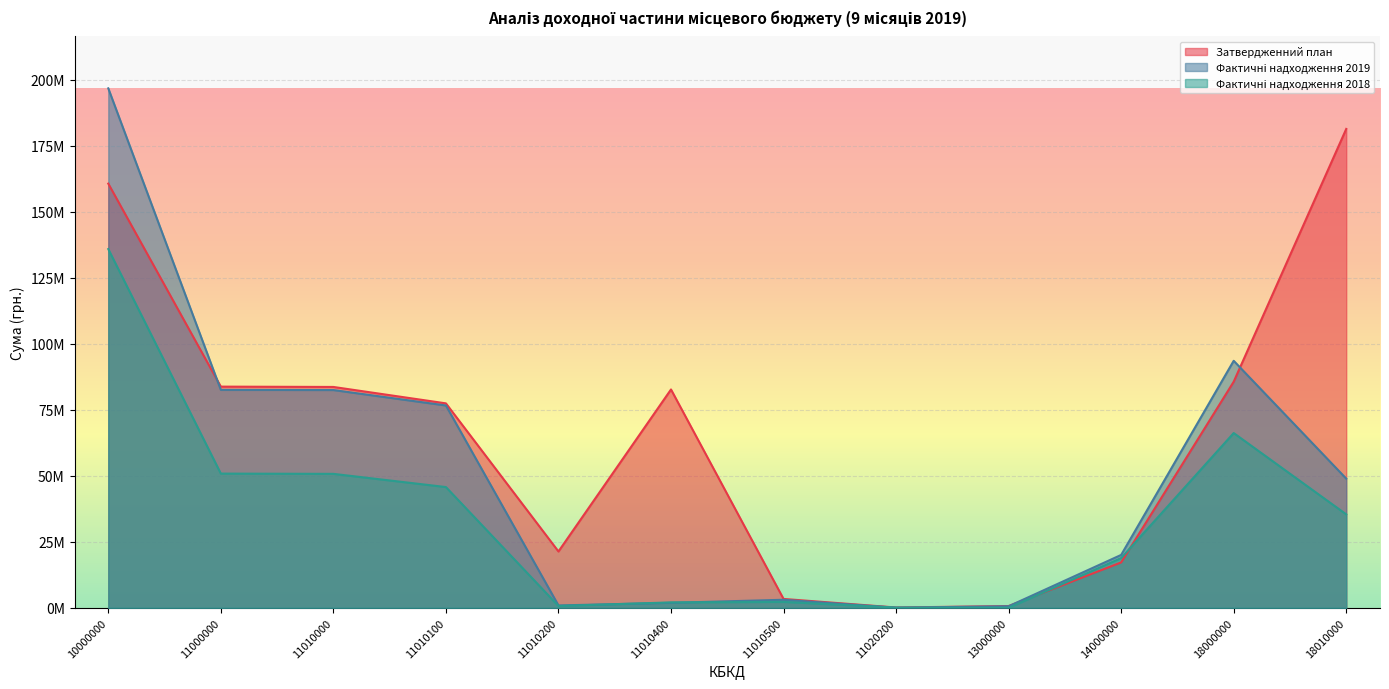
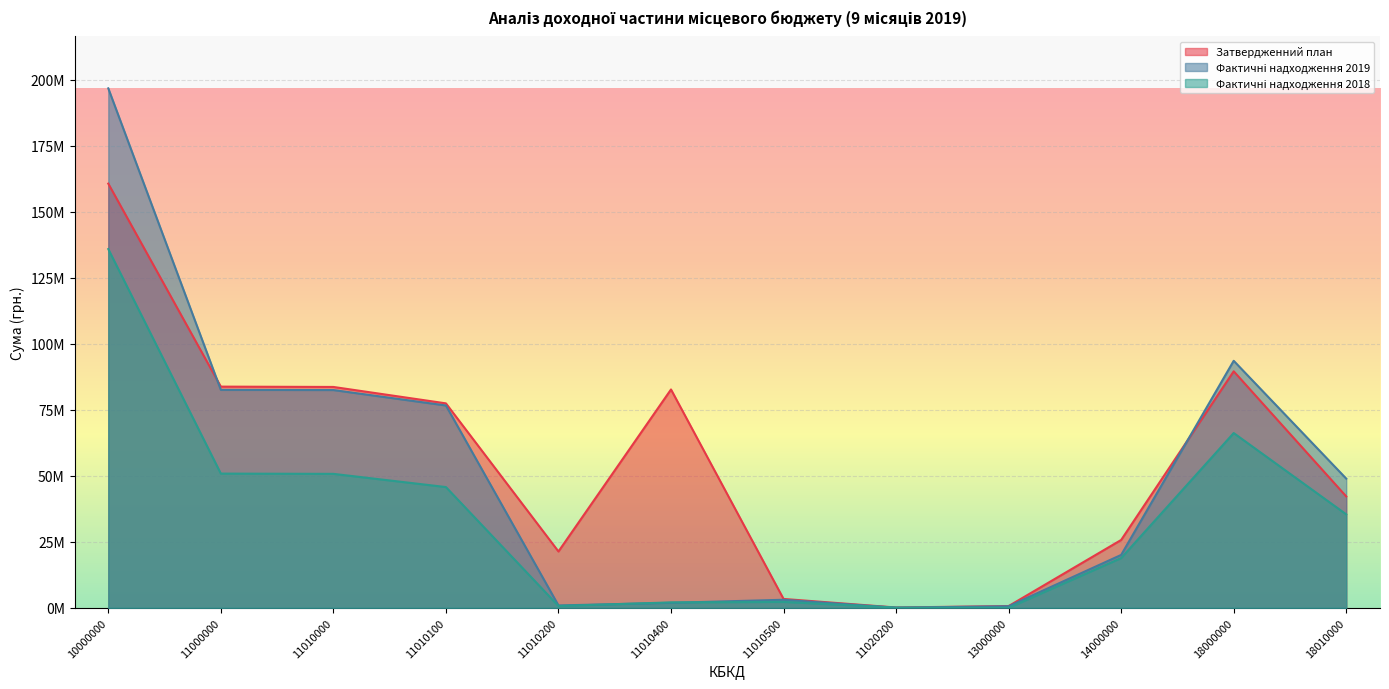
  {
    "Затвердженний план": {
      "10000000": 161000000,
      "11000000": 84000000,
      "11010000": 84000000,
      "11010200": 21000000,
      "11010400": 83000000,
-     "14000000": 17000000,
-     "18000000": 86000000,
-     "18010000": 181000000
+     "14000000": 26000000,
+     "18000000": 90000000,
+     "18010000": 42000000
    }
  }
